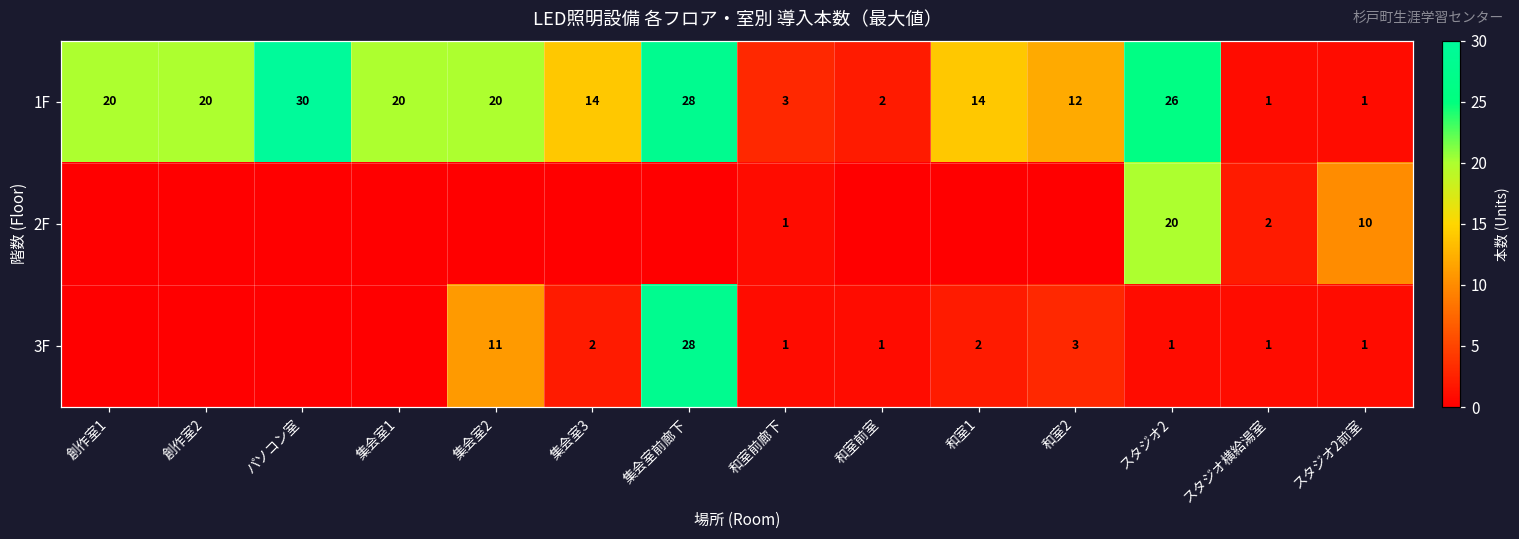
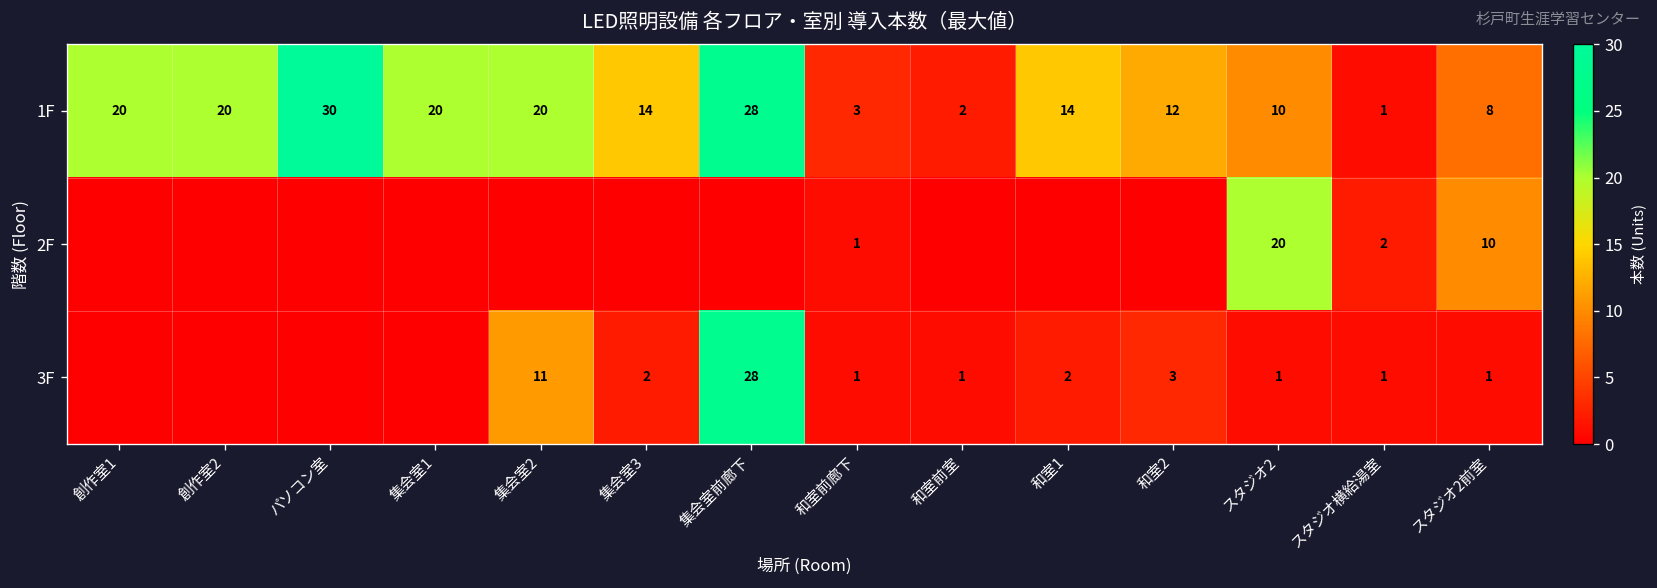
  {
    "1F": {
      "創作室1": 20,
      "創作室2": 20,
      "パソコン室": 30,
      "集会室1": 20,
      "集会室2": 20,
      "集会室3": 14,
      "集会室前廊下": 28,
      "和室前廊下": 3,
      "和室前室": 2,
      "和室1": 14,
      "和室2": 12,
-     "スタジオ2": 26,
+     "スタジオ2": 10,
      "スタジオ横給湯室": 1,
-     "スタジオ2前室": 1
+     "スタジオ2前室": 8
    },
    "2F": {
      "和室前廊下": 1,
      "スタジオ2": 20,
      "スタジオ横給湯室": 2,
      "スタジオ2前室": 10
    },
    "3F": {
      "集会室2": 11,
      "集会室3": 2,
      "集会室前廊下": 28,
      "和室前廊下": 1,
      "和室前室": 1,
      "和室1": 2,
      "和室2": 3,
      "スタジオ2": 1,
      "スタジオ横給湯室": 1,
      "スタジオ2前室": 1
    }
  }
